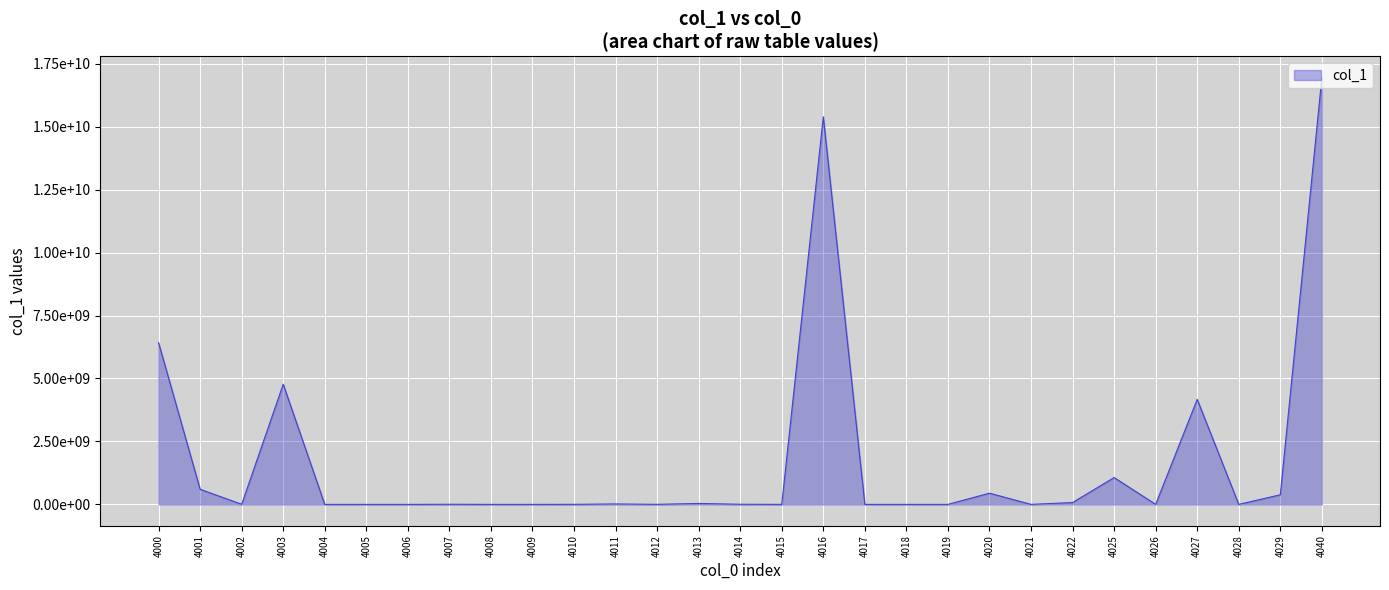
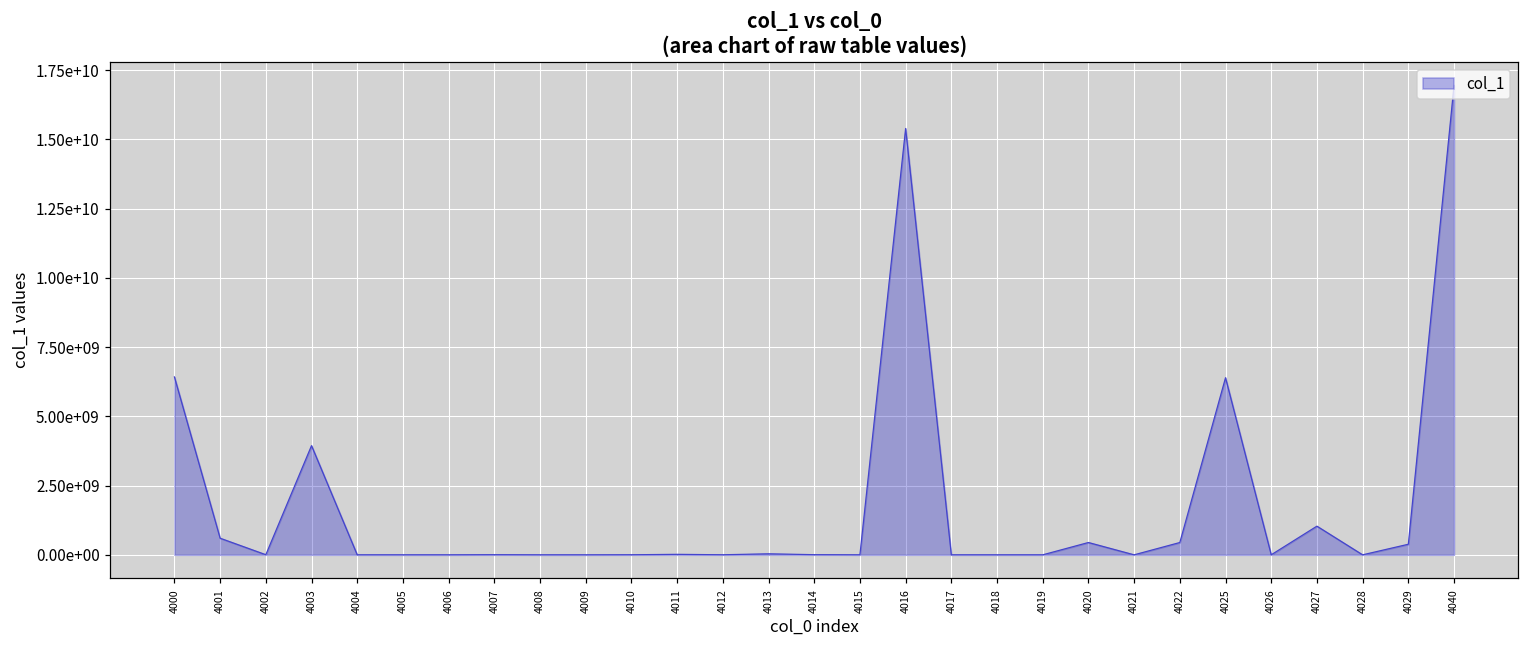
  {
    "4000": 6400000000,
    "4001": 600000000,
    "4002": 0,
-   "4003": 4800000000,
+   "4003": 3900000000,
    "4004": 0,
    "4005": 0,
    "4006": 0,
    "4007": 0,
    "4008": 0,
    "4009": 0,
    "4010": 0,
    "4011": 0,
    "4012": 0,
    "4013": 0,
    "4014": 0,
    "4015": 0,
    "4016": 15400000000,
    "4017": 0,
    "4018": 0,
    "4019": 0,
    "4020": 400000000,
    "4021": 0,
-   "4022": 100000000,
-   "4025": 1100000000,
+   "4022": 400000000,
+   "4025": 6400000000,
    "4026": 0,
-   "4027": 4200000000,
+   "4027": 1000000000,
    "4028": 0,
    "4029": 400000000
  }
